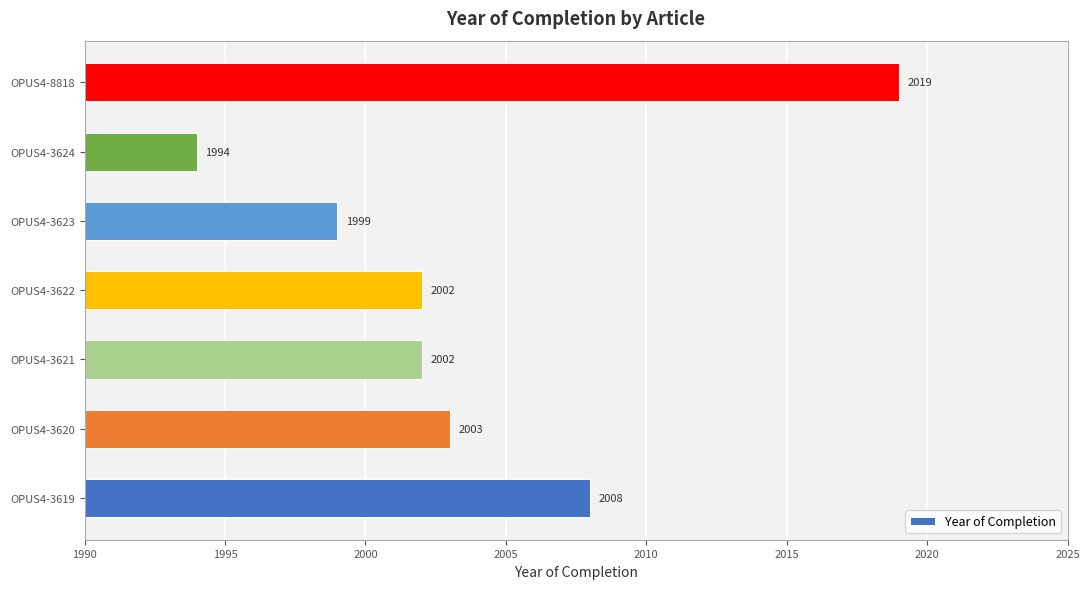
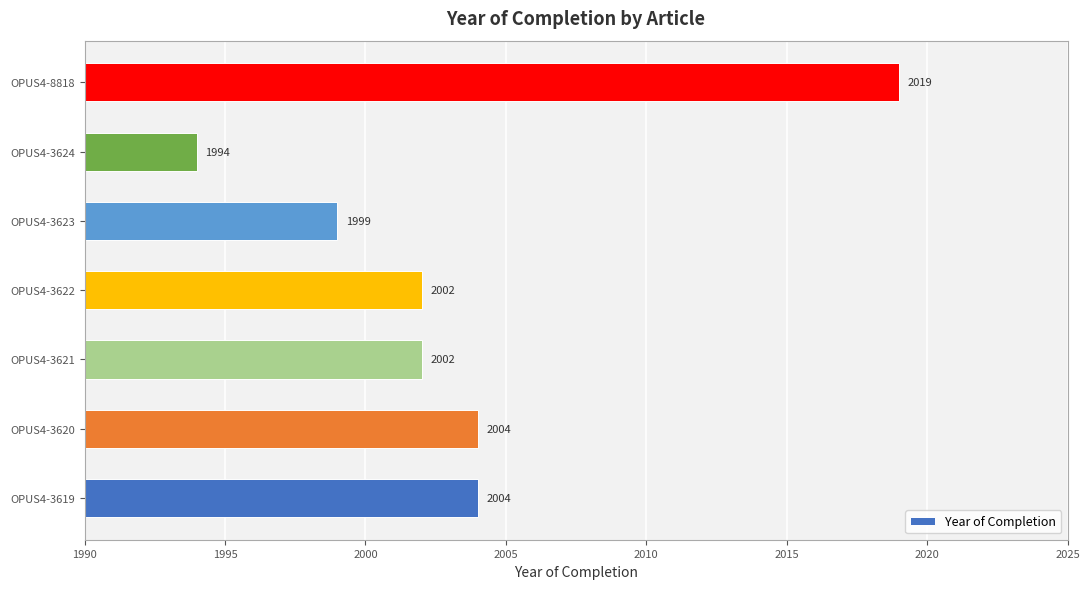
  {
    "OPUS4-8818": 2019,
    "OPUS4-3624": 1994,
    "OPUS4-3623": 1999,
    "OPUS4-3622": 2002,
    "OPUS4-3621": 2002,
-   "OPUS4-3620": 2003,
-   "OPUS4-3619": 2008
+   "OPUS4-3620": 2004,
+   "OPUS4-3619": 2004
  }
